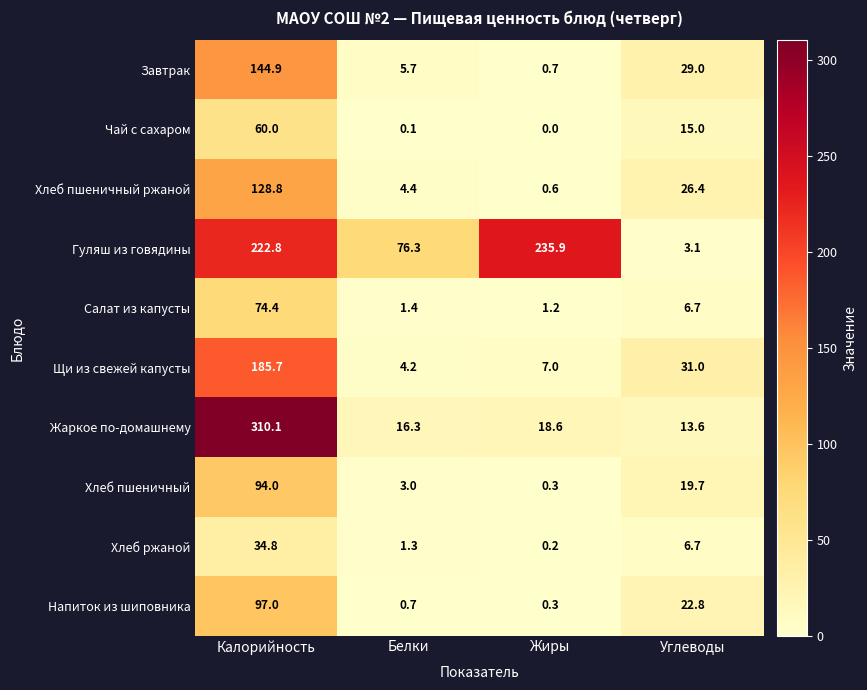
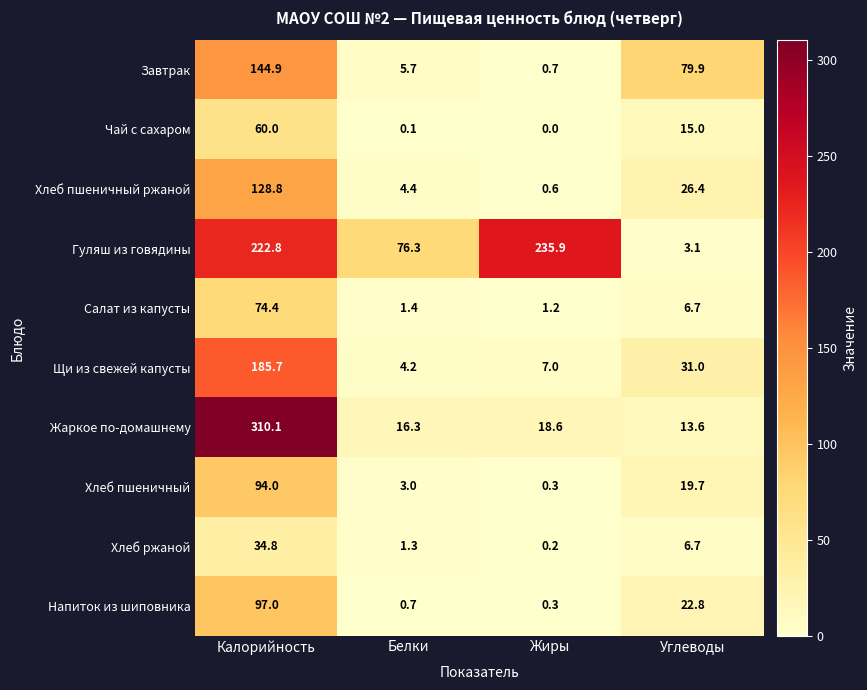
  {
    "Завтрак": {
      "Калорийность": 144.9,
      "Белки": 5.7,
      "Жиры": 0.7,
-     "Углеводы": 29.0
+     "Углеводы": 79.9
    },
    "Чай с сахаром": {
      "Калорийность": 60.0,
      "Белки": 0.1,
      "Жиры": 0.0,
      "Углеводы": 15.0
    },
    "Хлеб пшеничный ржаной": {
      "Калорийность": 128.8,
      "Белки": 4.4,
      "Жиры": 0.6,
      "Углеводы": 26.4
    },
    "Гуляш из говядины": {
      "Калорийность": 222.8,
      "Белки": 76.3,
      "Жиры": 235.9,
      "Углеводы": 3.1
    },
    "Салат из капусты": {
      "Калорийность": 74.4,
      "Белки": 1.4,
      "Жиры": 1.2,
      "Углеводы": 6.7
    },
    "Щи из свежей капусты": {
      "Калорийность": 185.7,
      "Белки": 4.2,
      "Жиры": 7.0,
      "Углеводы": 31.0
    },
    "Жаркое по-домашнему": {
      "Калорийность": 310.1,
      "Белки": 16.3,
      "Жиры": 18.6,
      "Углеводы": 13.6
    },
    "Хлеб пшеничный": {
      "Калорийность": 94.0,
      "Белки": 3.0,
      "Жиры": 0.3,
      "Углеводы": 19.7
    },
    "Хлеб ржаной": {
      "Калорийность": 34.8,
      "Белки": 1.3,
      "Жиры": 0.2,
      "Углеводы": 6.7
    },
    "Напиток из шиповника": {
      "Калорийность": 97.0,
      "Белки": 0.7,
      "Жиры": 0.3,
      "Углеводы": 22.8
    }
  }
